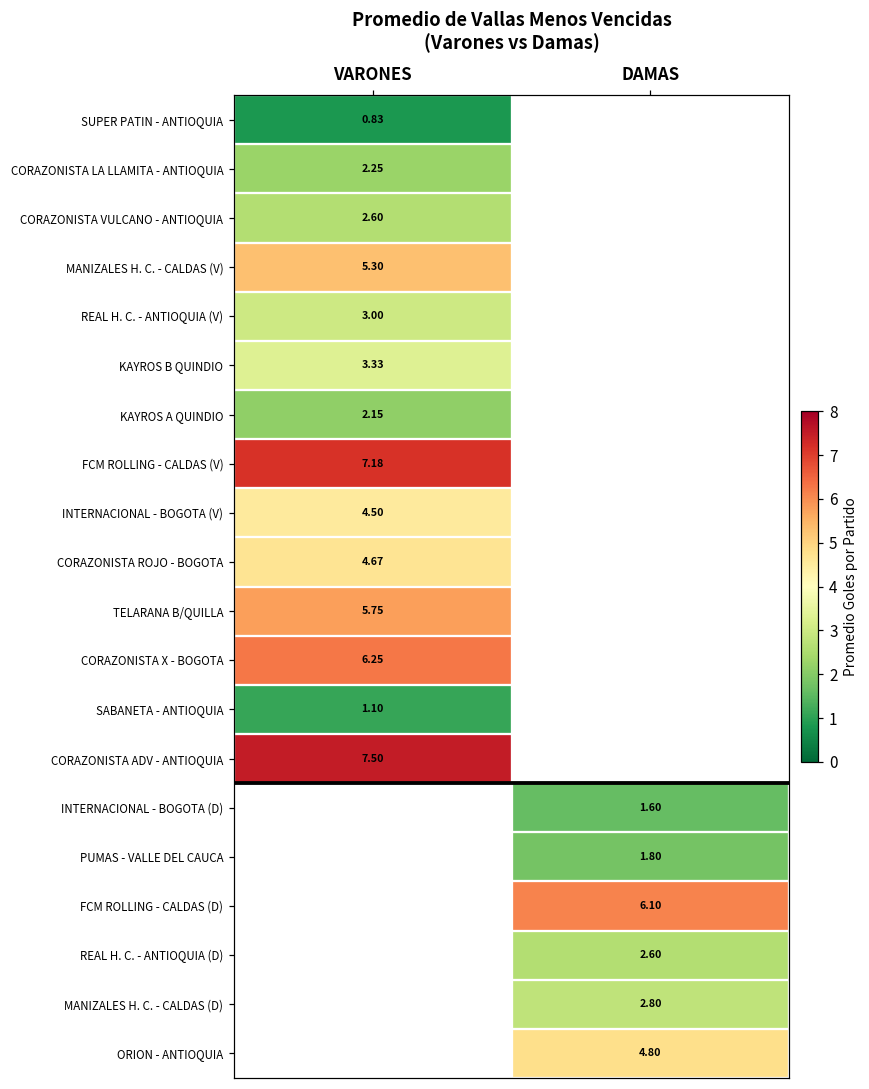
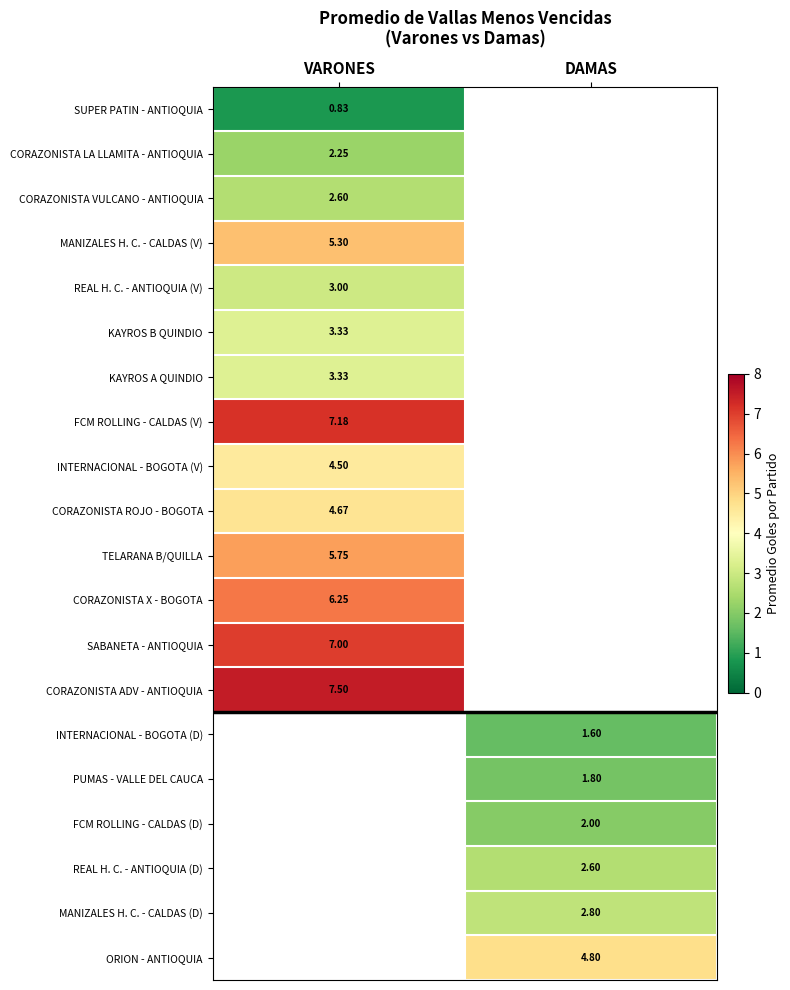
  {
    "SUPER PATIN - ANTIOQUIA": {
      "VARONES": 0.83
    },
    "CORAZONISTA LA LLAMITA - ANTIOQUIA": {
      "VARONES": 2.25
    },
    "CORAZONISTA VULCANO - ANTIOQUIA": {
      "VARONES": 2.60
    },
    "MANIZALES H. C. - CALDAS (V)": {
      "VARONES": 5.30
    },
    "REAL H. C. - ANTIOQUIA (V)": {
      "VARONES": 3.00
    },
    "KAYROS B QUINDIO": {
      "VARONES": 3.33
    },
    "KAYROS A QUINDIO": {
-     "VARONES": 2.15
+     "VARONES": 3.33
    },
    "FCM ROLLING - CALDAS (V)": {
      "VARONES": 7.18
    },
    "INTERNACIONAL - BOGOTA (V)": {
      "VARONES": 4.50
    },
    "CORAZONISTA ROJO - BOGOTA": {
      "VARONES": 4.67
    },
    "TELARANA B/QUILLA": {
      "VARONES": 5.75
    },
    "CORAZONISTA X - BOGOTA": {
      "VARONES": 6.25
    },
    "SABANETA - ANTIOQUIA": {
-     "VARONES": 1.10
+     "VARONES": 7.00
    },
    "CORAZONISTA ADV - ANTIOQUIA": {
      "VARONES": 7.50
    },
    "INTERNACIONAL - BOGOTA (D)": {
      "DAMAS": 1.60
    },
    "PUMAS - VALLE DEL CAUCA": {
      "DAMAS": 1.80
    },
    "FCM ROLLING - CALDAS (D)": {
-     "DAMAS": 6.10
+     "DAMAS": 2.00
    },
    "REAL H. C. - ANTIOQUIA (D)": {
      "DAMAS": 2.60
    },
    "MANIZALES H. C. - CALDAS (D)": {
      "DAMAS": 2.80
    },
    "ORION - ANTIOQUIA": {
      "DAMAS": 4.80
    }
  }
